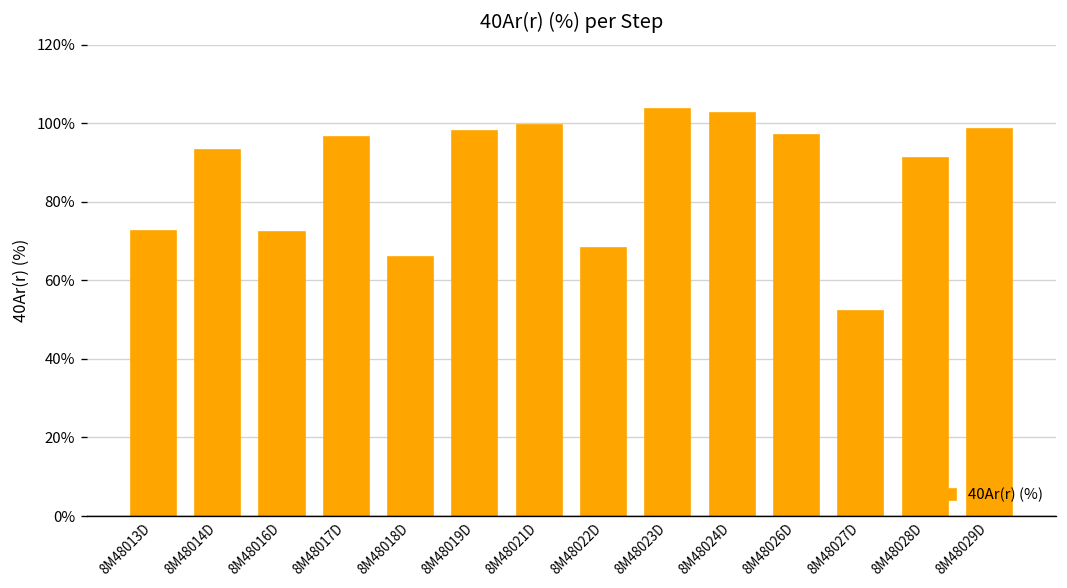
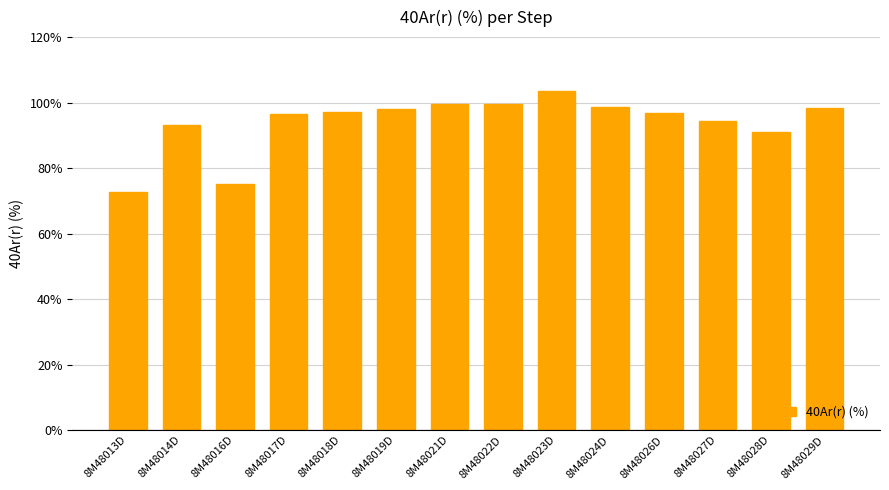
  {
    "8M48013D": "73%",
    "8M48014D": "93%",
-   "8M48016D": "72%",
+   "8M48016D": "75%",
    "8M48017D": "96%",
-   "8M48018D": "66%",
+   "8M48018D": "97%",
    "8M48019D": "98%",
    "8M48021D": "100%",
-   "8M48022D": "68%",
+   "8M48022D": "100%",
    "8M48023D": "104%",
-   "8M48024D": "103%",
+   "8M48024D": "99%",
    "8M48026D": "97%",
-   "8M48027D": "52%",
+   "8M48027D": "94%",
    "8M48028D": "91%",
    "8M48029D": "98%"
  }
